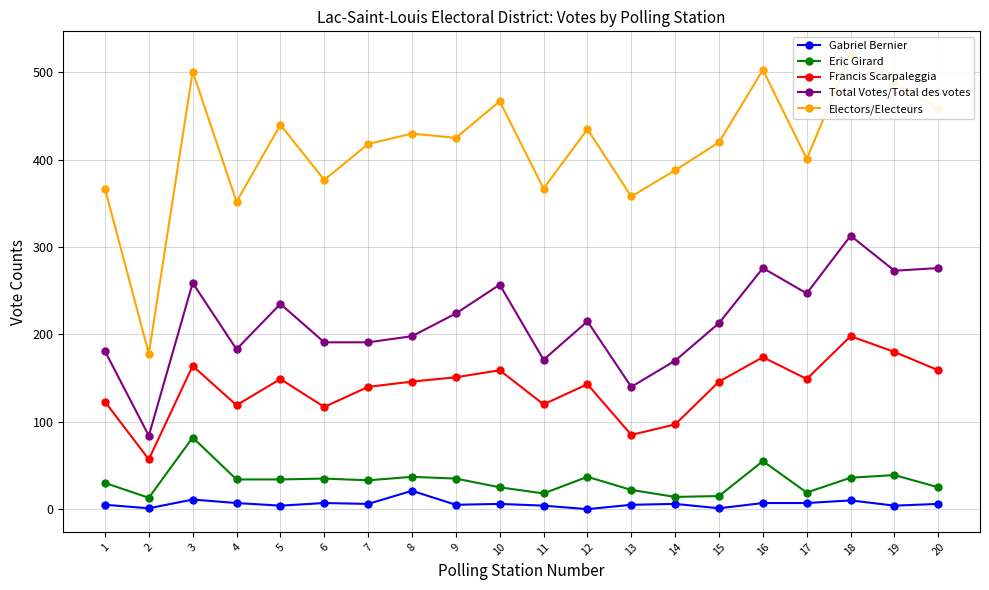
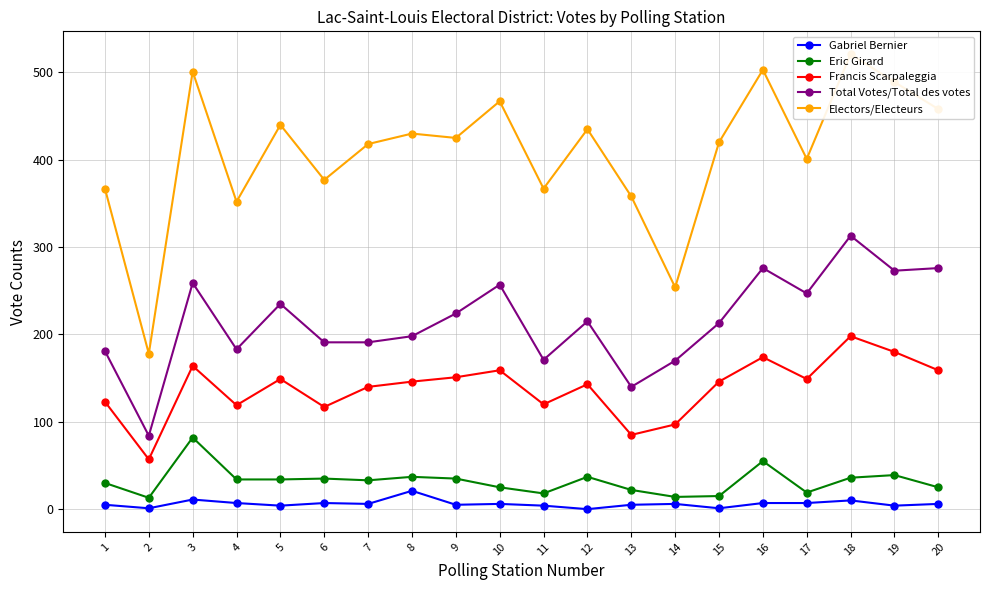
  {
    "Gabriel Bernier": {
      "1": 10,
      "2": 0,
      "3": 10,
      "4": 10,
      "5": 0,
      "6": 10,
      "7": 10,
      "8": 20,
      "9": 10,
      "10": 10,
      "11": 0,
      "12": 0,
      "13": 10,
      "14": 10,
      "15": 0,
      "16": 10,
      "17": 10,
      "18": 10,
      "19": 0,
      "20": 10
    },
    "Eric Girard": {
      "1": 30,
      "2": 10,
      "3": 80,
      "4": 30,
      "5": 30,
      "6": 40,
      "7": 30,
      "8": 40,
      "9": 40,
      "10": 30,
      "11": 20,
      "12": 40,
      "13": 20,
      "14": 10,
      "15": 20,
      "16": 60,
      "17": 20,
      "18": 40,
      "19": 40,
      "20": 30
    },
    "Francis Scarpaleggia": {
      "1": 120,
      "2": 60,
      "3": 160,
      "4": 120,
      "5": 150,
      "6": 120,
      "7": 140,
      "8": 150,
      "9": 150,
      "10": 160,
      "11": 120,
      "12": 140,
      "13": 90,
      "14": 100,
      "15": 150,
      "16": 170,
      "17": 150,
      "18": 200,
      "19": 180,
      "20": 160
    },
    "Total Votes/Total des votes": {
      "1": 180,
      "2": 80,
      "3": 260,
      "4": 180,
      "5": 240,
      "6": 190,
      "7": 190,
      "8": 200,
      "9": 220,
      "10": 260,
      "11": 170,
      "12": 220,
      "13": 140,
      "14": 170,
      "15": 210,
      "16": 280,
      "17": 250,
      "18": 310,
      "19": 270,
      "20": 280
    },
    "Electors/Electeurs": {
      "1": 370,
      "2": 180,
      "3": 500,
      "4": 350,
      "5": 440,
      "6": 380,
      "7": 420,
      "8": 430,
      "9": 430,
      "10": 470,
      "11": 370,
      "12": 440,
      "13": 360,
-     "14": 390,
+     "14": 250,
      "15": 420,
      "16": 500,
      "17": 400
    }
  }
